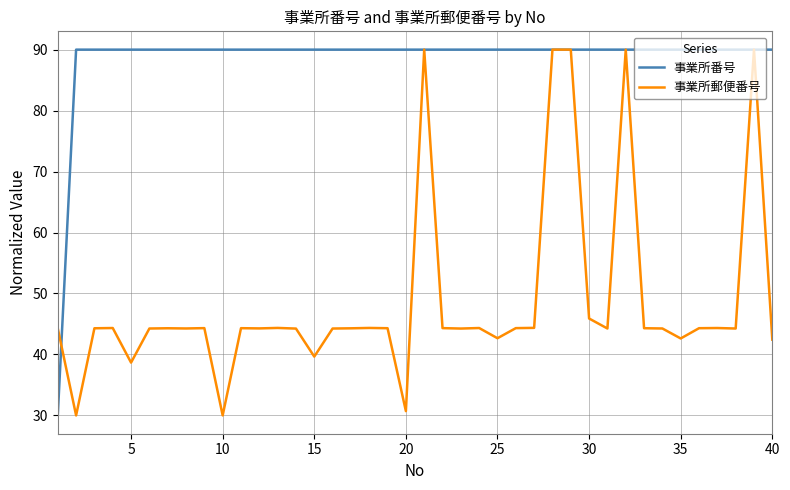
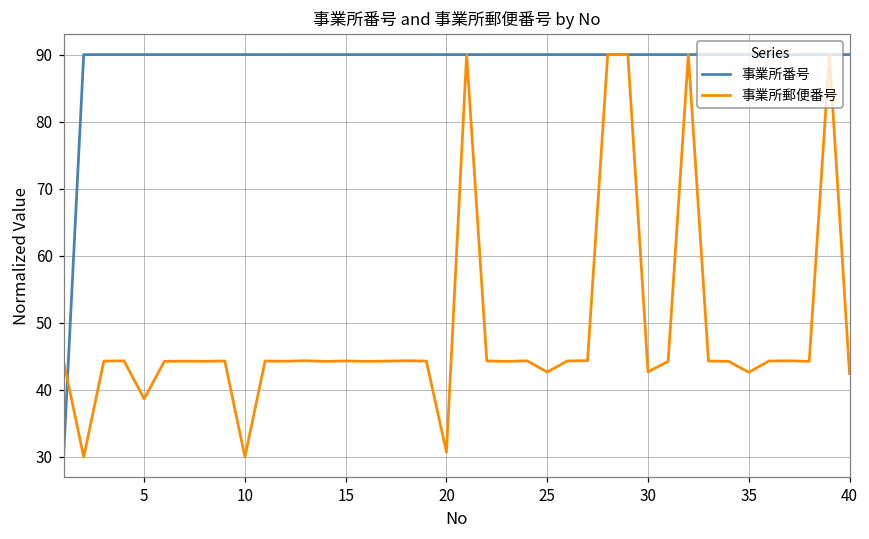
  {
    "事業所番号": {
      "5": 90,
      "10": 90,
      "15": 90,
      "20": 90,
      "25": 90,
      "30": 90,
      "40": 90
    },
    "事業所郵便番号": {
      "5": 39,
      "10": 30,
-     "15": 40,
+     "15": 44,
      "20": 31,
      "25": 43,
-     "30": 46,
+     "30": 43,
      "35": 43,
      "40": 42
    }
  }
